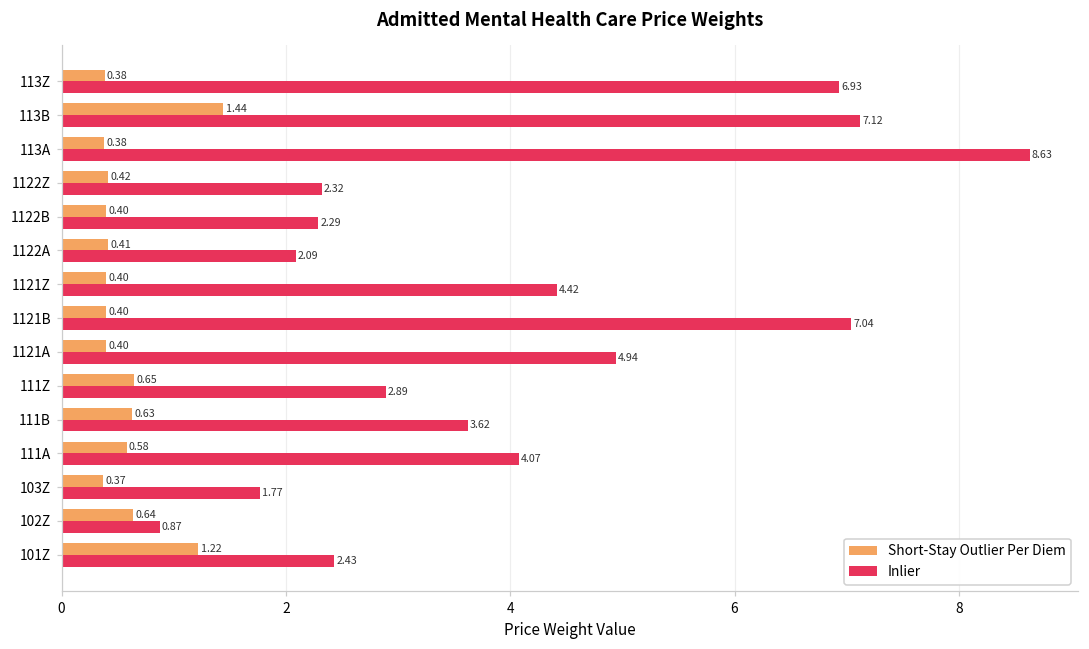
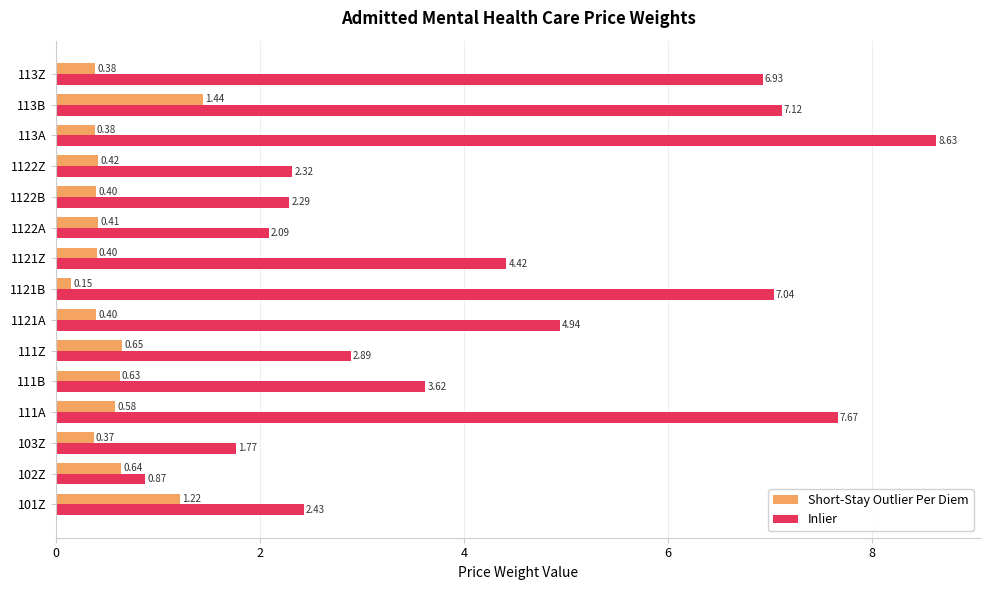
  {
    "Short-Stay Outlier Per Diem": {
      "113Z": 0.38,
      "113B": 1.44,
      "113A": 0.38,
      "1122Z": 0.42,
      "1122B": 0.40,
      "1122A": 0.41,
      "1121Z": 0.40,
-     "1121B": 0.40,
+     "1121B": 0.15,
      "1121A": 0.40,
      "111Z": 0.65,
      "111B": 0.63,
      "111A": 0.58,
      "103Z": 0.37,
      "102Z": 0.64,
      "101Z": 1.22
    },
    "Inlier": {
      "113Z": 6.93,
      "113B": 7.12,
      "113A": 8.63,
      "1122Z": 2.32,
      "1122B": 2.29,
      "1122A": 2.09,
      "1121Z": 4.42,
      "1121B": 7.04,
      "1121A": 4.94,
      "111Z": 2.89,
      "111B": 3.62,
-     "111A": 4.07,
+     "111A": 7.67,
      "103Z": 1.77,
      "102Z": 0.87,
      "101Z": 2.43
    }
  }
